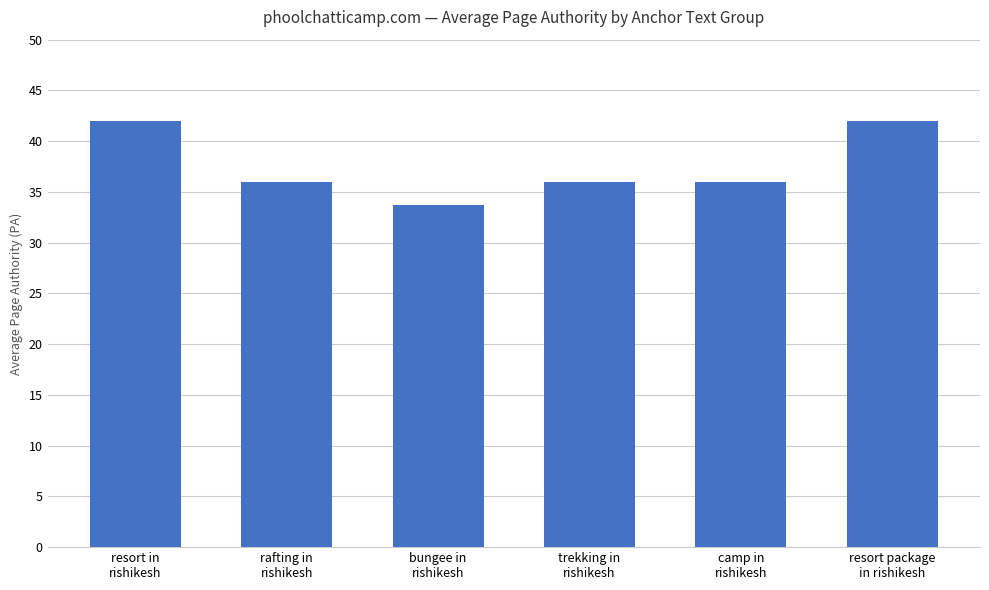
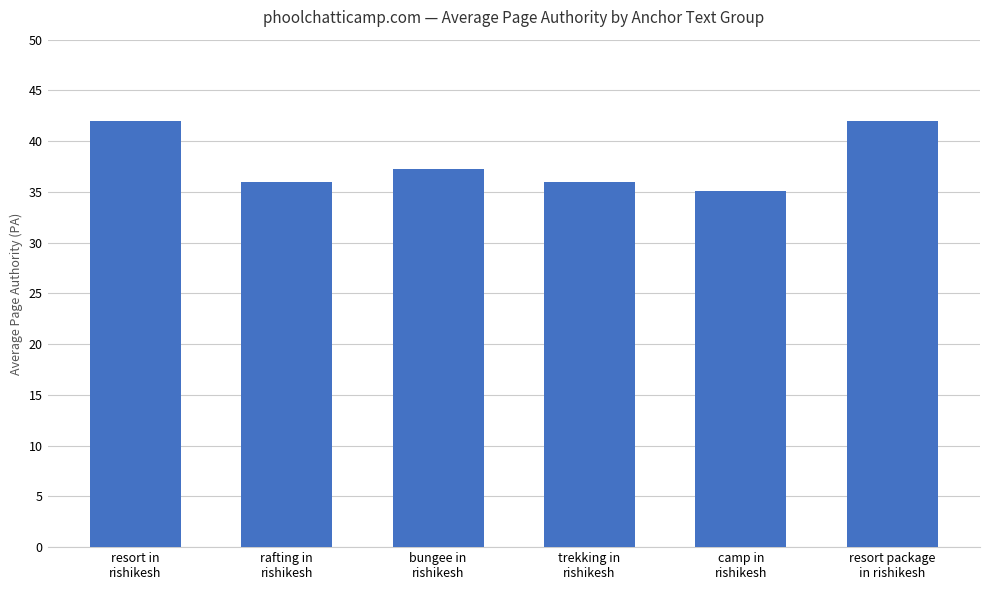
  {
    "resort in rishikesh": 42.0,
    "rafting in rishikesh": 36.0,
-   "bungee in rishikesh": 33.7,
+   "bungee in rishikesh": 37.3,
    "trekking in rishikesh": 36.0,
-   "camp in rishikesh": 36.0,
+   "camp in rishikesh": 35.1,
    "resort package in rishikesh": 42.0
  }
